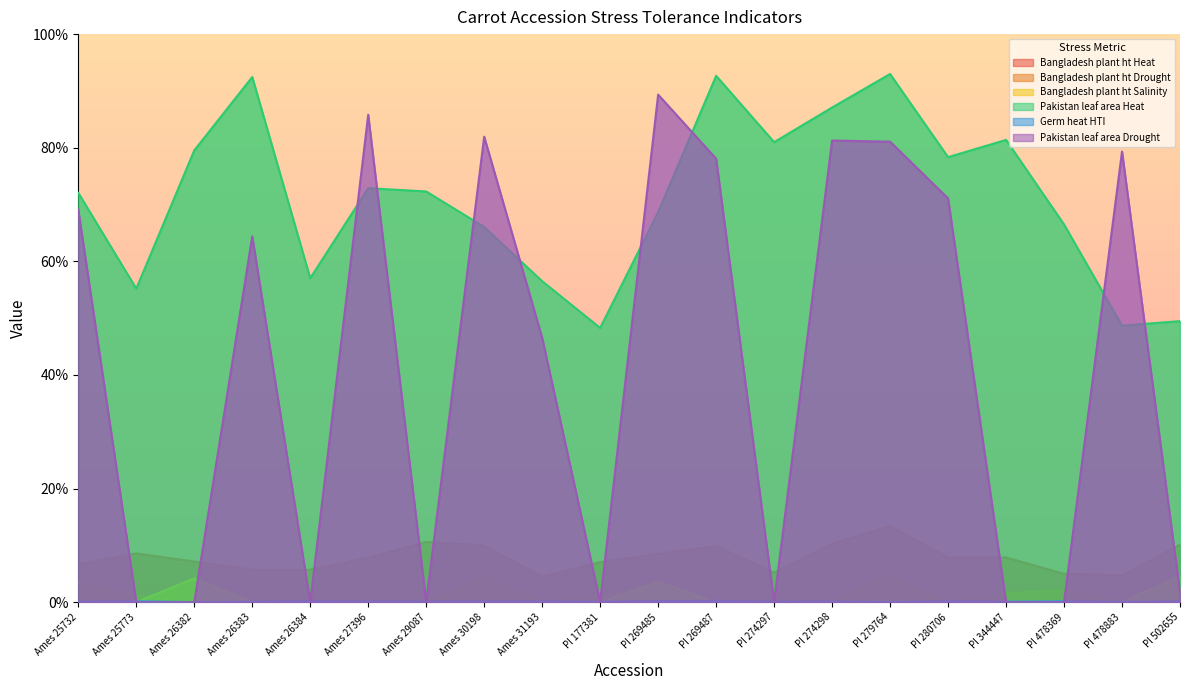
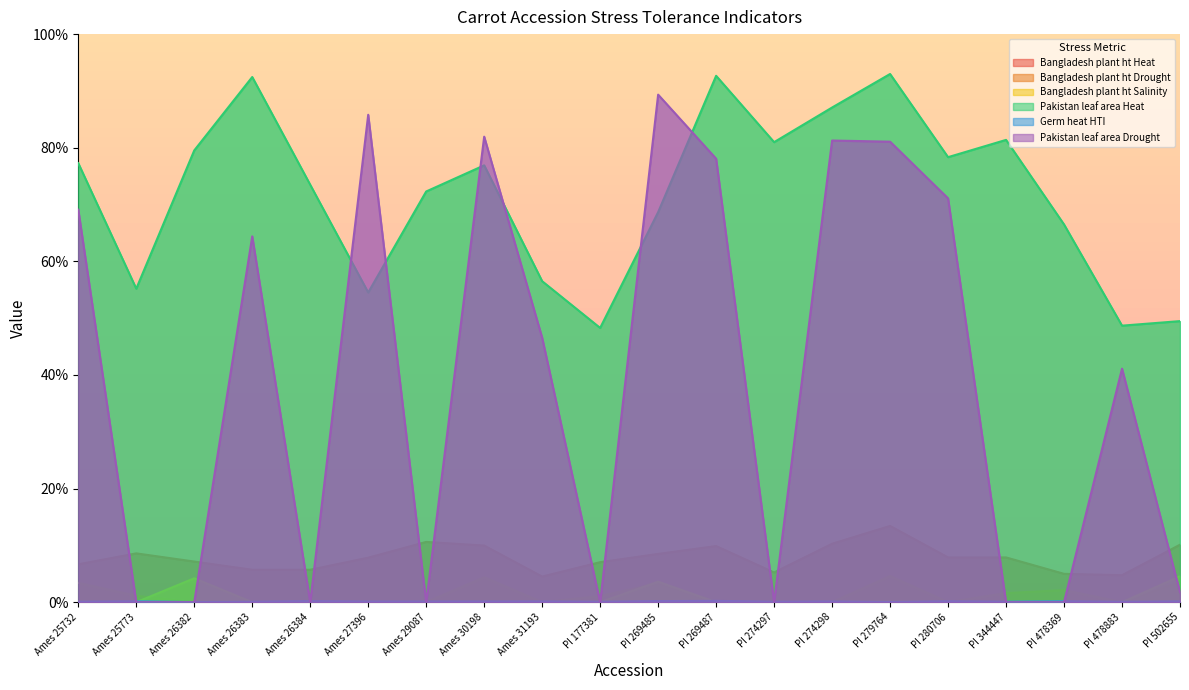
  {
    "Bangladesh plant ht Salinity": {
      "Ames 26382": "4%",
      "PI 502655": "5%"
    },
    "Germ heat HTI": {
      "PI 269485": "0%",
      "PI 502655": "0%"
    },
    "Pakistan leaf area Heat": {
-     "Ames 25732": "72%",
+     "Ames 25732": "77%",
      "Ames 25773": "55%",
      "Ames 26382": "80%",
      "Ames 26383": "92%",
-     "Ames 26384": "57%",
-     "Ames 27396": "73%",
+     "Ames 26384": "73%",
+     "Ames 27396": "55%",
      "Ames 29087": "72%",
-     "Ames 30198": "66%",
+     "Ames 30198": "77%",
      "Ames 31193": "57%",
      "PI 177381": "48%",
      "PI 269485": "69%",
      "PI 269487": "93%",
      "PI 274297": "81%",
      "PI 274298": "87%",
      "PI 279764": "93%",
      "PI 280706": "78%",
      "PI 344447": "81%",
      "PI 478369": "66%",
      "PI 478883": "49%",
      "PI 502655": "49%"
    },
    "Pakistan leaf area Drought": {
      "Ames 25732": "69%",
      "Ames 26383": "64%",
      "Ames 27396": "86%",
      "Ames 30198": "82%",
      "Ames 31193": "47%",
      "PI 269485": "89%",
      "PI 269487": "78%",
      "PI 274298": "81%",
      "PI 279764": "81%",
      "PI 280706": "71%",
-     "PI 478883": "79%",
+     "PI 478883": "41%",
      "PI 502655": "2%"
    }
  }
